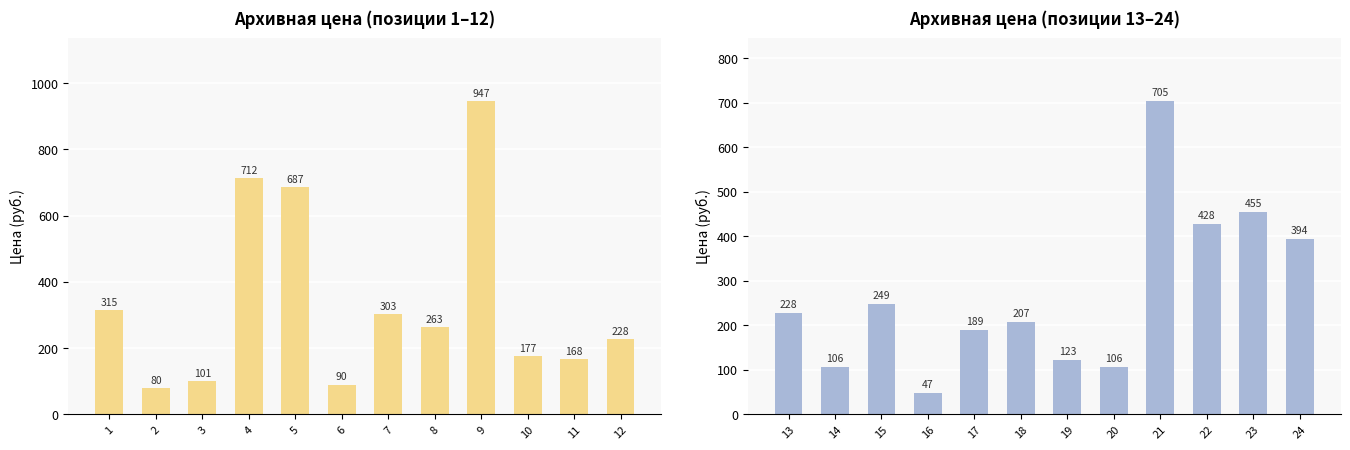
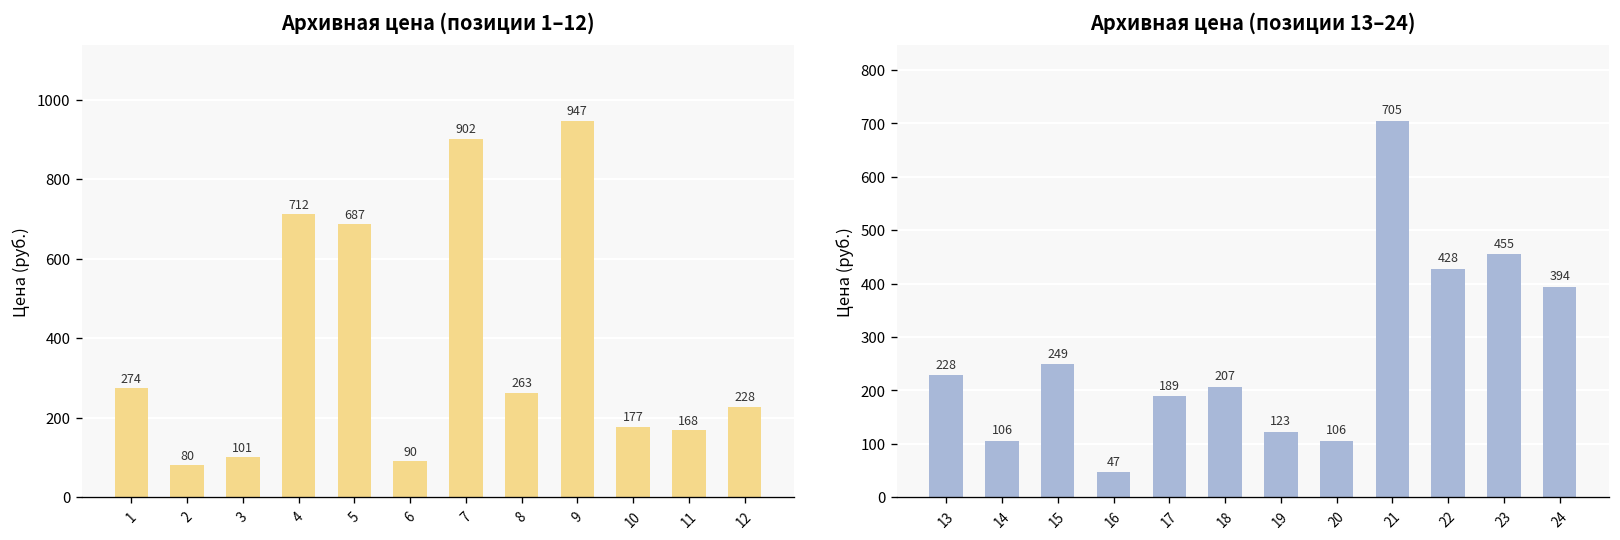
  {
    "Архивная цена (позиции 1–12)": {
-     "1": 315,
+     "1": 274,
      "2": 80,
      "3": 101,
      "4": 712,
      "5": 687,
      "6": 90,
-     "7": 303,
+     "7": 902,
      "8": 263,
      "9": 947,
      "10": 177,
      "11": 168,
      "12": 228
    },
    "Архивная цена (позиции 13–24)": {
      "13": 228,
      "14": 106,
      "15": 249,
      "16": 47,
      "17": 189,
      "18": 207,
      "19": 123,
      "20": 106,
      "21": 705,
      "22": 428,
      "23": 455,
      "24": 394
    }
  }
